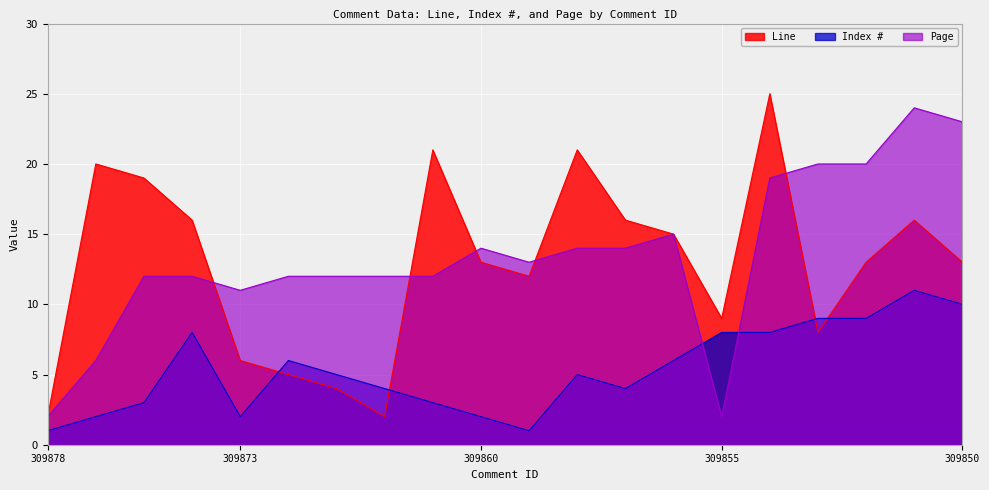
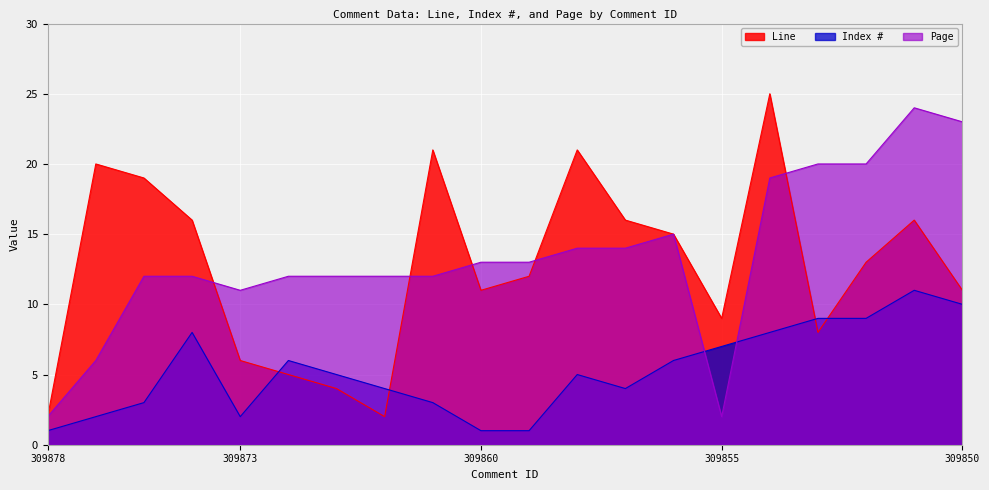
  {
    "Line": {
      "309873": 6,
-     "309860": 13,
+     "309860": 11,
      "309855": 9,
-     "309850": 13
+     "309850": 11
    },
    "Index #": {
      "309878": 1,
      "309873": 2,
-     "309860": 2,
-     "309855": 8,
+     "309860": 1,
+     "309855": 7,
      "309850": 10
    },
    "Page": {
      "309873": 11,
-     "309860": 14,
+     "309860": 13,
      "309855": 2,
      "309850": 23
    }
  }
